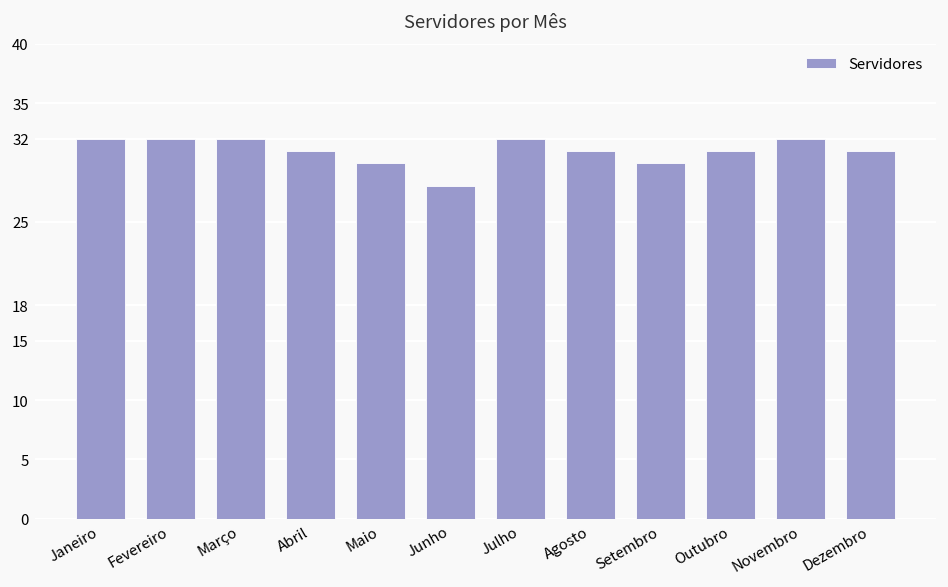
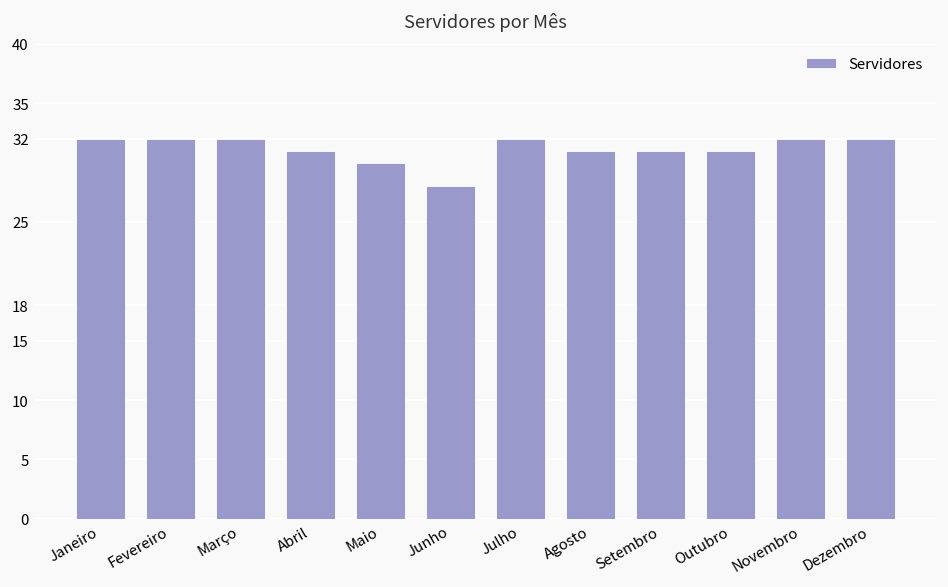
  {
    "Janeiro": 32,
    "Fevereiro": 32,
    "Março": 32,
    "Abril": 31,
    "Maio": 30,
    "Junho": 28,
    "Julho": 32,
    "Agosto": 31,
-   "Setembro": 30,
+   "Setembro": 31,
    "Outubro": 31,
    "Novembro": 32,
-   "Dezembro": 31
+   "Dezembro": 32
  }
